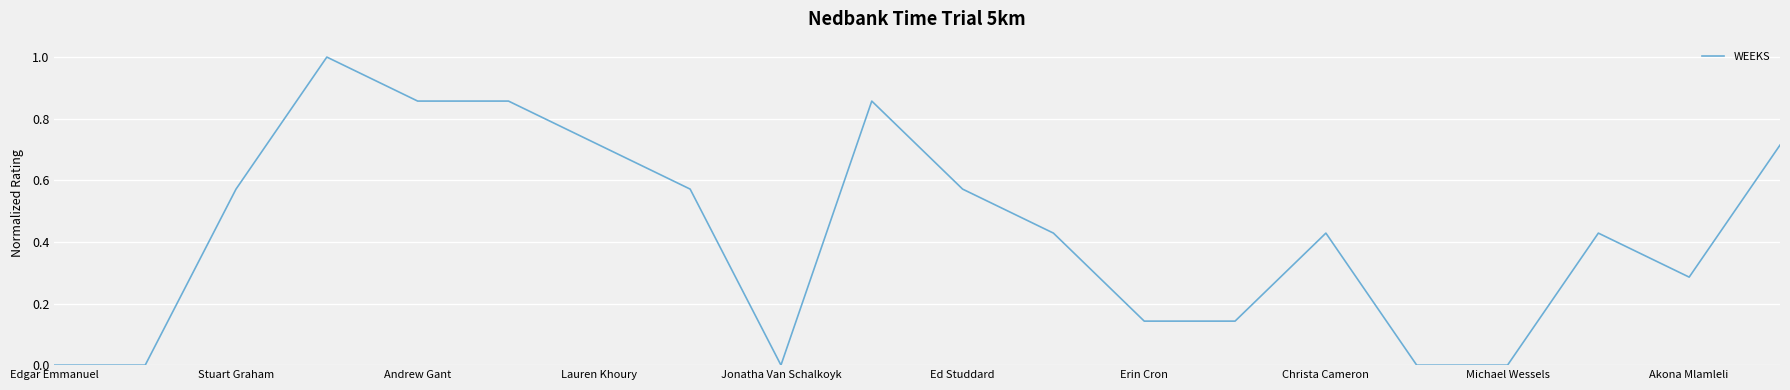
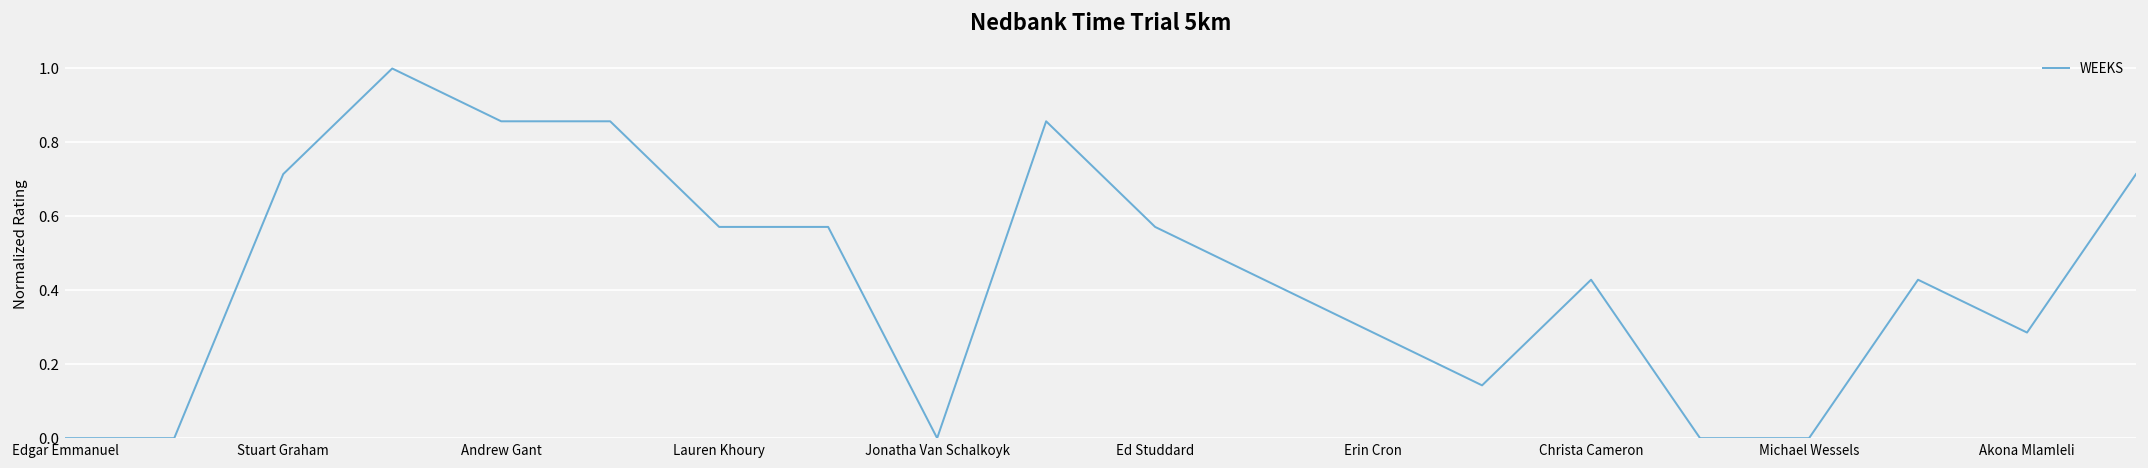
  {
    "Edgar Emmanuel": 0.00,
-   "Stuart Graham": 0.57,
+   "Stuart Graham": 0.71,
    "Andrew Gant": 0.86,
-   "Lauren Khoury": 0.71,
+   "Lauren Khoury": 0.57,
    "Jonatha Van Schalkoyk": 0.00,
    "Ed Studdard": 0.57,
-   "Erin Cron": 0.14,
+   "Erin Cron": 0.29,
    "Christa Cameron": 0.43,
    "Michael Wessels": 0.00,
    "Akona Mlamleli": 0.29
  }
